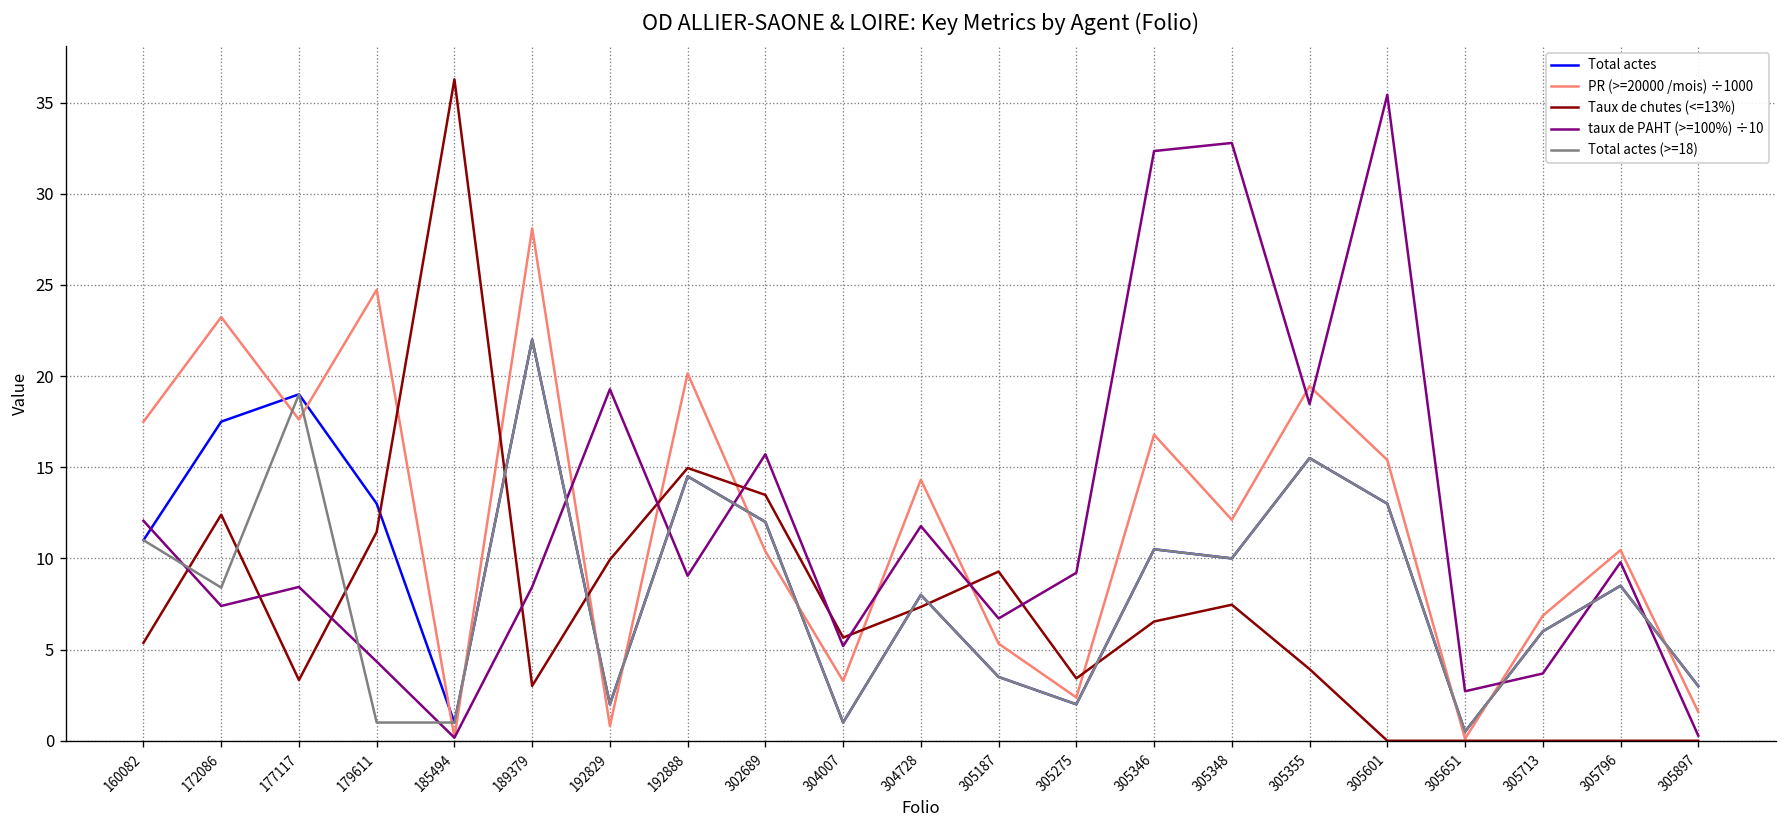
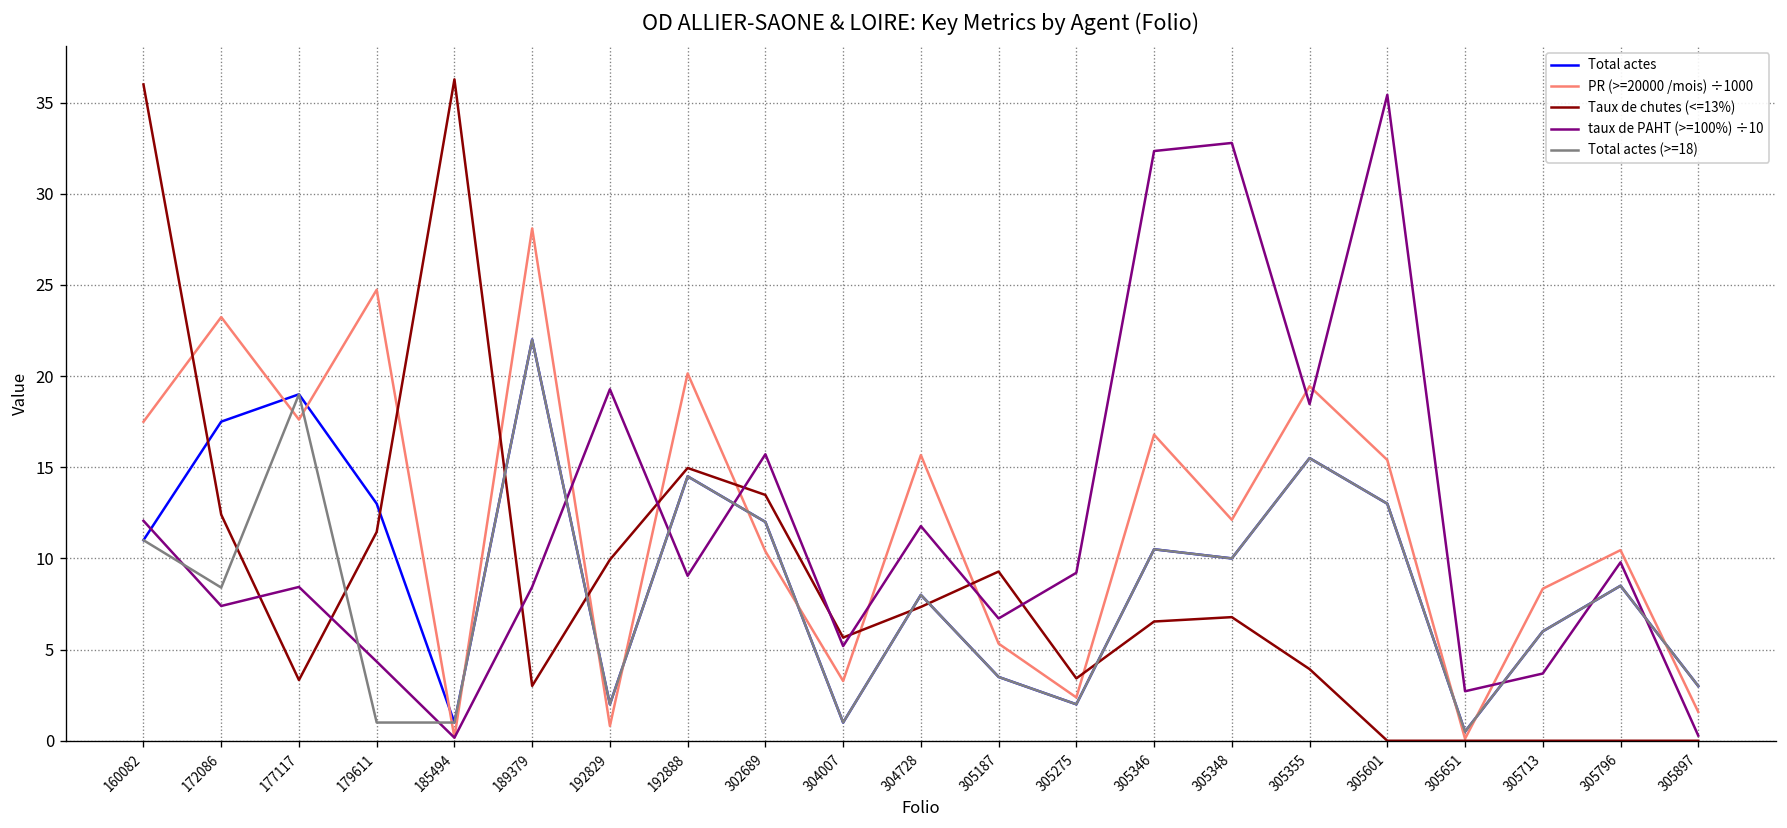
  {
    "Total actes": {
      "172086": 17.5,
      "179611": 13.0
    },
    "PR (>=20000 /mois) ÷1000": {
      "160082": 17.5,
      "172086": 23.2,
      "177117": 17.6,
      "179611": 24.7,
      "189379": 28.1,
      "192829": 0.8,
      "192888": 20.1,
      "302689": 10.4,
      "304007": 3.3,
-     "304728": 14.3,
+     "304728": 15.7,
      "305187": 5.3,
      "305275": 2.4,
      "305346": 16.8,
      "305348": 12.1,
      "305355": 19.4,
      "305601": 15.4,
-     "305713": 6.9,
+     "305713": 8.3,
      "305796": 10.5,
      "305897": 1.6
    },
    "Taux de chutes (<=13%)": {
-     "160082": 5.4,
+     "160082": 36.0,
      "172086": 12.4,
      "177117": 3.3,
      "179611": 11.5,
      "185494": 36.3,
      "189379": 3.0,
      "192829": 9.9,
      "192888": 15.0,
      "302689": 13.5,
      "304007": 5.7,
      "304728": 7.3,
      "305187": 9.3,
      "305275": 3.4,
      "305346": 6.5,
-     "305348": 7.5,
+     "305348": 6.8,
      "305355": 3.9,
      "305601": 0.0,
      "305713": 0.0,
      "305796": 0.0,
      "305897": 0.0
    },
    "taux de PAHT (>=100%) ÷10": {
      "160082": 12.1,
      "172086": 7.4,
      "177117": 8.4,
      "179611": 4.3,
      "189379": 8.4,
      "192829": 19.3,
      "192888": 9.0,
      "302689": 15.7,
      "304007": 5.2,
      "304728": 11.8,
      "305187": 6.7,
      "305275": 9.2,
      "305346": 32.3,
      "305348": 32.8,
      "305355": 18.5,
      "305601": 35.4,
      "305651": 2.7,
      "305713": 3.7,
      "305796": 9.8,
      "305897": 0.3
    },
    "Total actes (>=18)": {
      "172086": 8.4,
      "179611": 1.0
    }
  }
